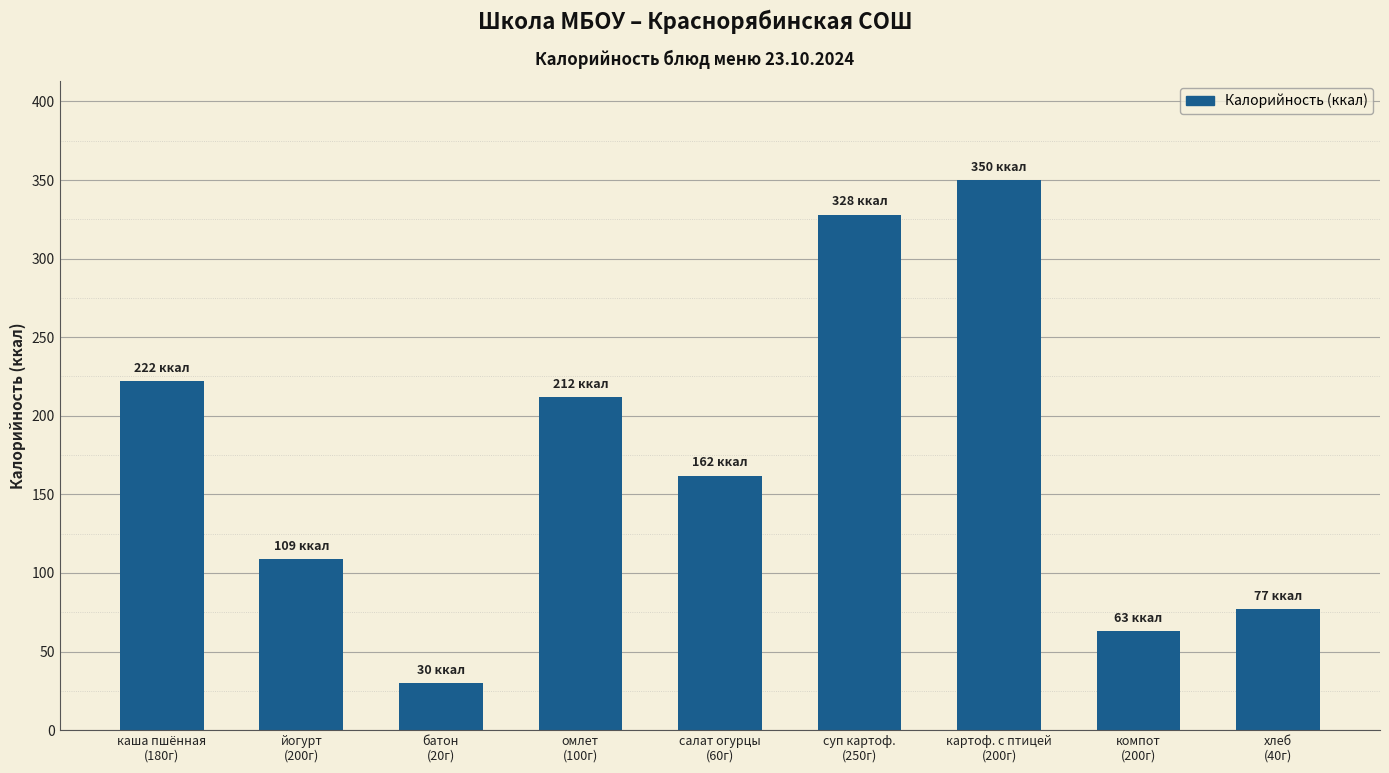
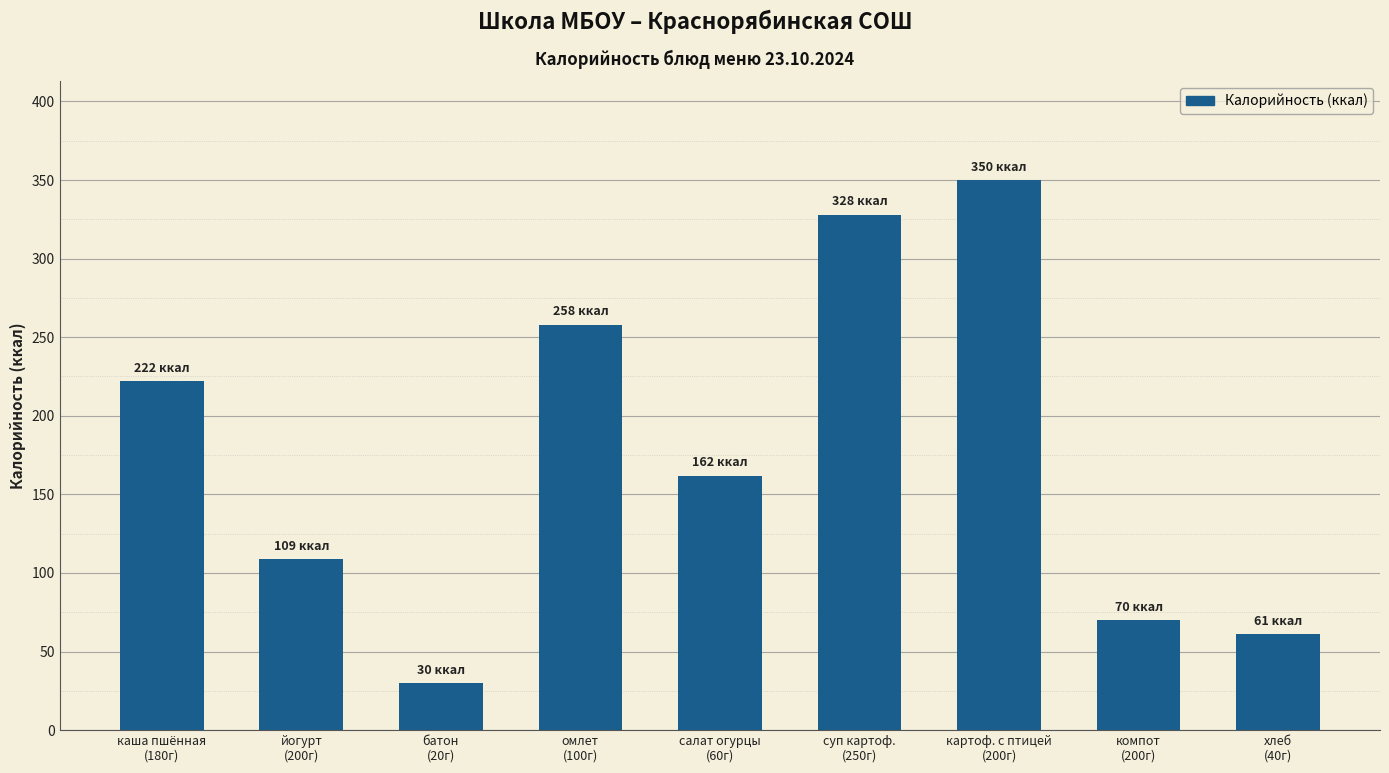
  {
    "каша пшённая (180г)": 222,
    "йогурт (200г)": 109,
    "батон (20г)": 30,
-   "омлет (100г)": 212,
+   "омлет (100г)": 258,
    "салат огурцы (60г)": 162,
    "суп картоф. (250г)": 328,
    "картоф. с птицей (200г)": 350,
-   "компот (200г)": 63,
-   "хлеб (40г)": 77
+   "компот (200г)": 70,
+   "хлеб (40г)": 61
  }
